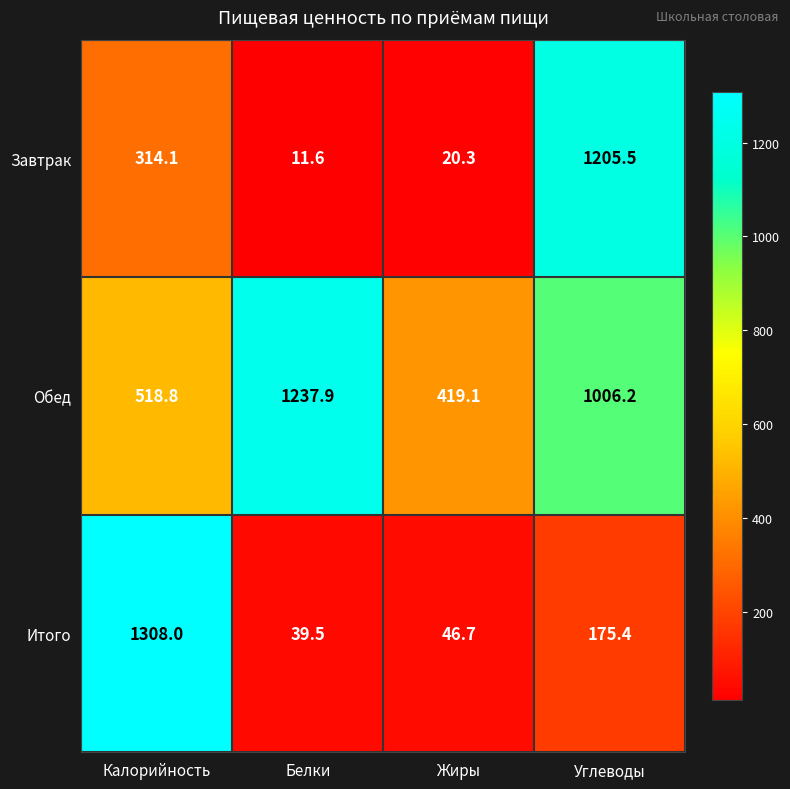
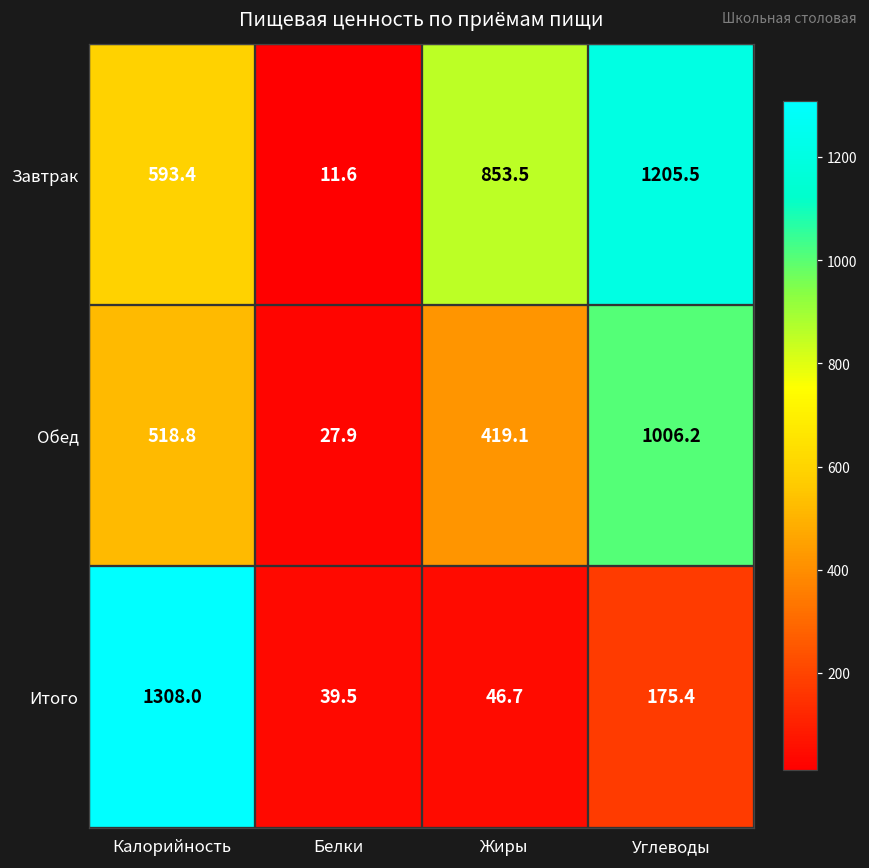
  {
    "Завтрак": {
-     "Калорийность": 314.1,
+     "Калорийность": 593.4,
      "Белки": 11.6,
-     "Жиры": 20.3,
+     "Жиры": 853.5,
      "Углеводы": 1205.5
    },
    "Обед": {
      "Калорийность": 518.8,
-     "Белки": 1237.9,
+     "Белки": 27.9,
      "Жиры": 419.1,
      "Углеводы": 1006.2
    },
    "Итого": {
      "Калорийность": 1308.0,
      "Белки": 39.5,
      "Жиры": 46.7,
      "Углеводы": 175.4
    }
  }
